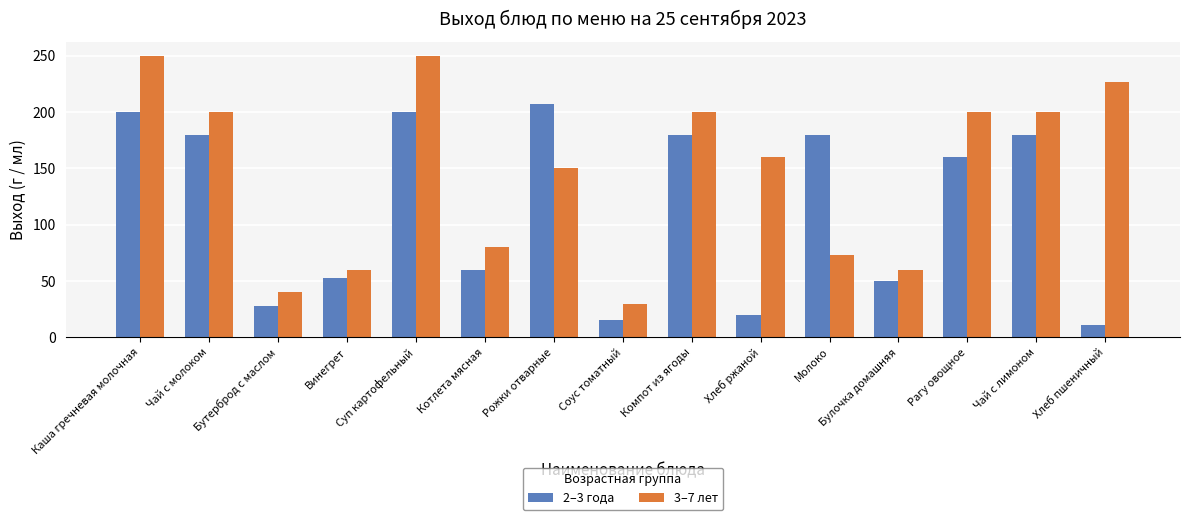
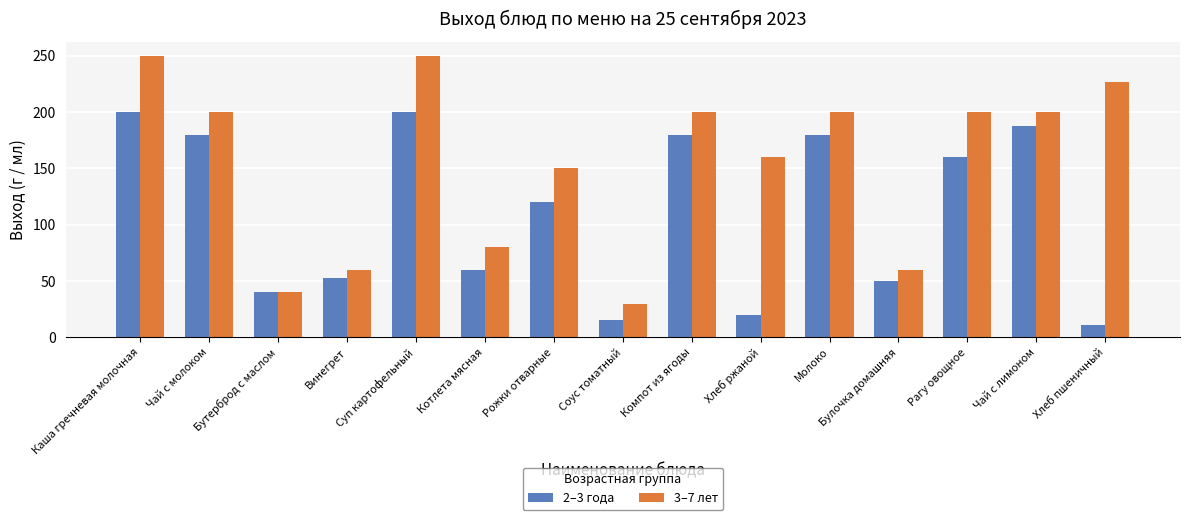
  {
    "2–3 года": {
      "Каша гречневая молочная": 200,
      "Чай с молоком": 180,
-     "Бутерброд с маслом": 28,
+     "Бутерброд с маслом": 40,
      "Винегрет": 53,
      "Суп картофельный": 200,
      "Котлета мясная": 60,
-     "Рожки отварные": 207,
+     "Рожки отварные": 120,
      "Соус томатный": 15,
      "Компот из ягоды": 180,
      "Хлеб ржаной": 20,
      "Молоко": 180,
      "Булочка домашняя": 50,
      "Рагу овощное": 160,
-     "Чай с лимоном": 180,
+     "Чай с лимоном": 188,
      "Хлеб пшеничный": 11
    },
    "3–7 лет": {
      "Каша гречневая молочная": 250,
      "Чай с молоком": 200,
      "Бутерброд с маслом": 40,
      "Винегрет": 60,
      "Суп картофельный": 250,
      "Котлета мясная": 80,
      "Рожки отварные": 150,
      "Соус томатный": 30,
      "Компот из ягоды": 200,
      "Хлеб ржаной": 160,
-     "Молоко": 73,
+     "Молоко": 200,
      "Булочка домашняя": 60,
      "Рагу овощное": 200,
      "Чай с лимоном": 200,
      "Хлеб пшеничный": 227
    }
  }
